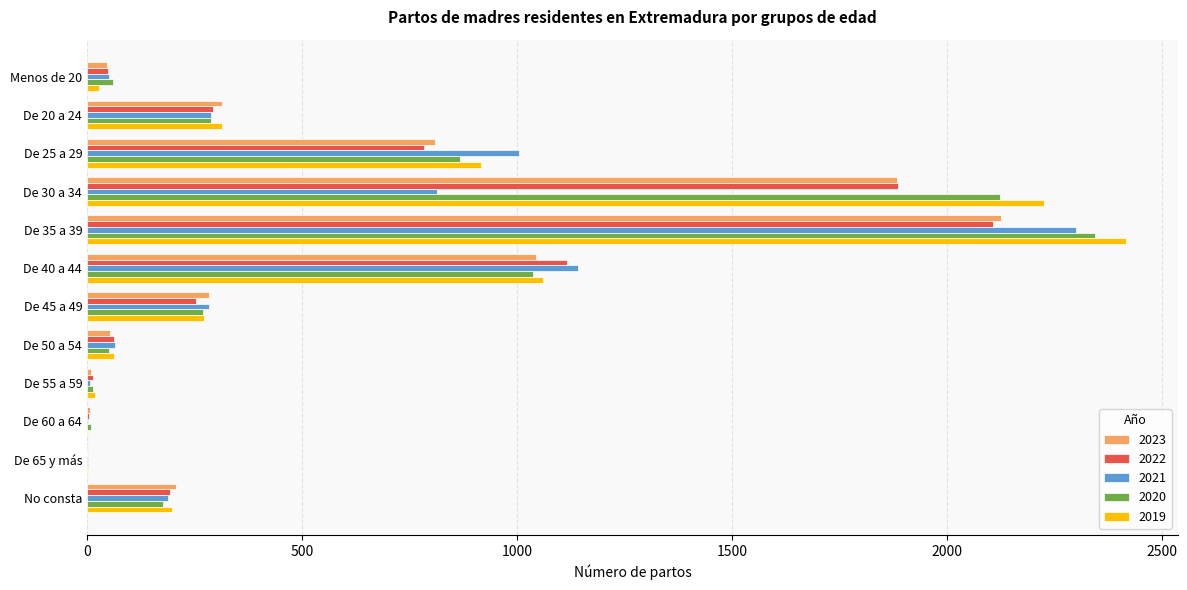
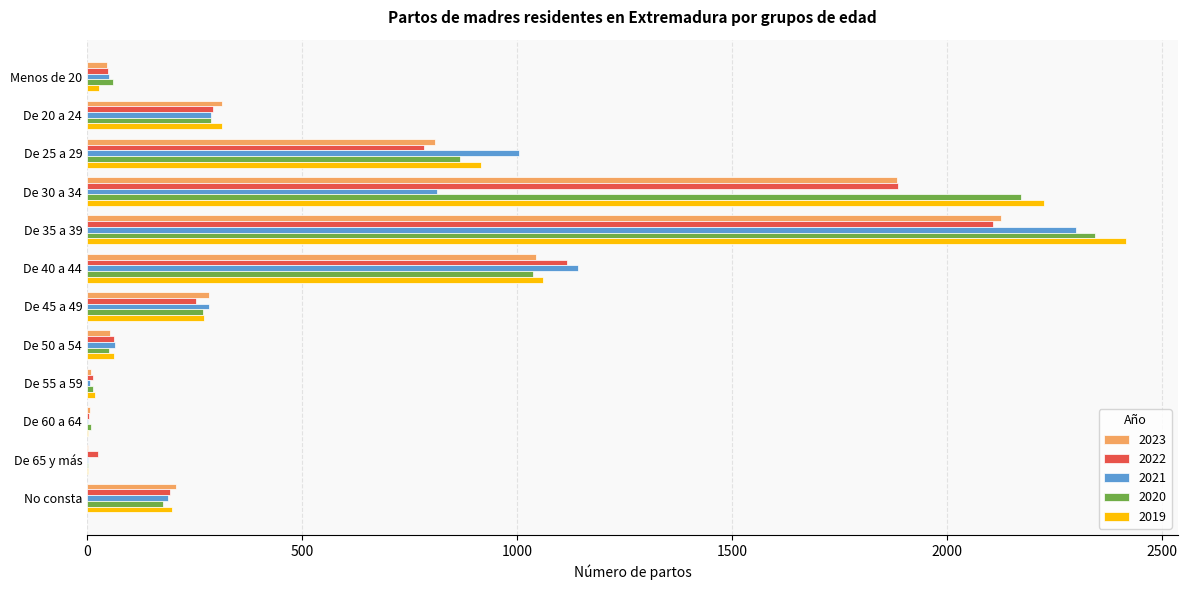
  {
    "2023": {
      "Menos de 20": 50,
      "De 20 a 24": 310,
      "De 25 a 29": 810,
      "De 30 a 34": 1880,
      "De 35 a 39": 2130,
      "De 40 a 44": 1040,
      "De 45 a 49": 280,
      "De 50 a 54": 50,
      "De 55 a 59": 10,
      "De 60 a 64": 10,
      "No consta": 210
    },
    "2022": {
      "Menos de 20": 50,
      "De 20 a 24": 290,
      "De 25 a 29": 780,
      "De 30 a 34": 1890,
      "De 35 a 39": 2110,
      "De 40 a 44": 1120,
      "De 45 a 49": 250,
      "De 50 a 54": 60,
      "De 55 a 59": 10,
-     "De 65 y más": 0,
+     "De 65 y más": 30,
      "No consta": 190
    },
    "2021": {
      "Menos de 20": 50,
      "De 20 a 24": 290,
      "De 25 a 29": 1010,
      "De 30 a 34": 820,
      "De 35 a 39": 2300,
      "De 40 a 44": 1140,
      "De 45 a 49": 280,
      "De 50 a 54": 60,
      "De 55 a 59": 10,
      "No consta": 190
    },
    "2020": {
      "Menos de 20": 60,
      "De 20 a 24": 290,
      "De 25 a 29": 870,
-     "De 30 a 34": 2120,
+     "De 30 a 34": 2170,
      "De 35 a 39": 2340,
      "De 40 a 44": 1040,
      "De 45 a 49": 270,
      "De 50 a 54": 50,
      "De 55 a 59": 10,
      "De 60 a 64": 10,
      "No consta": 180
    },
    "2019": {
      "Menos de 20": 30,
      "De 20 a 24": 310,
      "De 25 a 29": 920,
      "De 30 a 34": 2230,
      "De 35 a 39": 2420,
      "De 40 a 44": 1060,
      "De 45 a 49": 270,
      "De 50 a 54": 60,
      "De 55 a 59": 20,
      "No consta": 200
    }
  }
